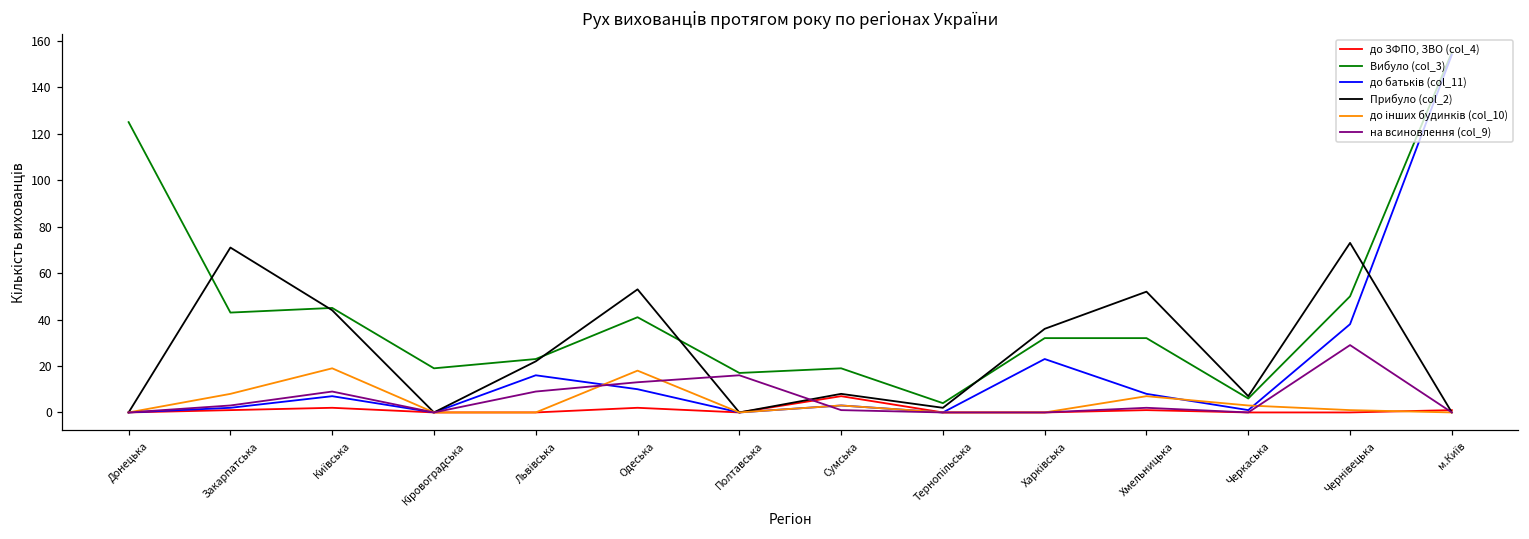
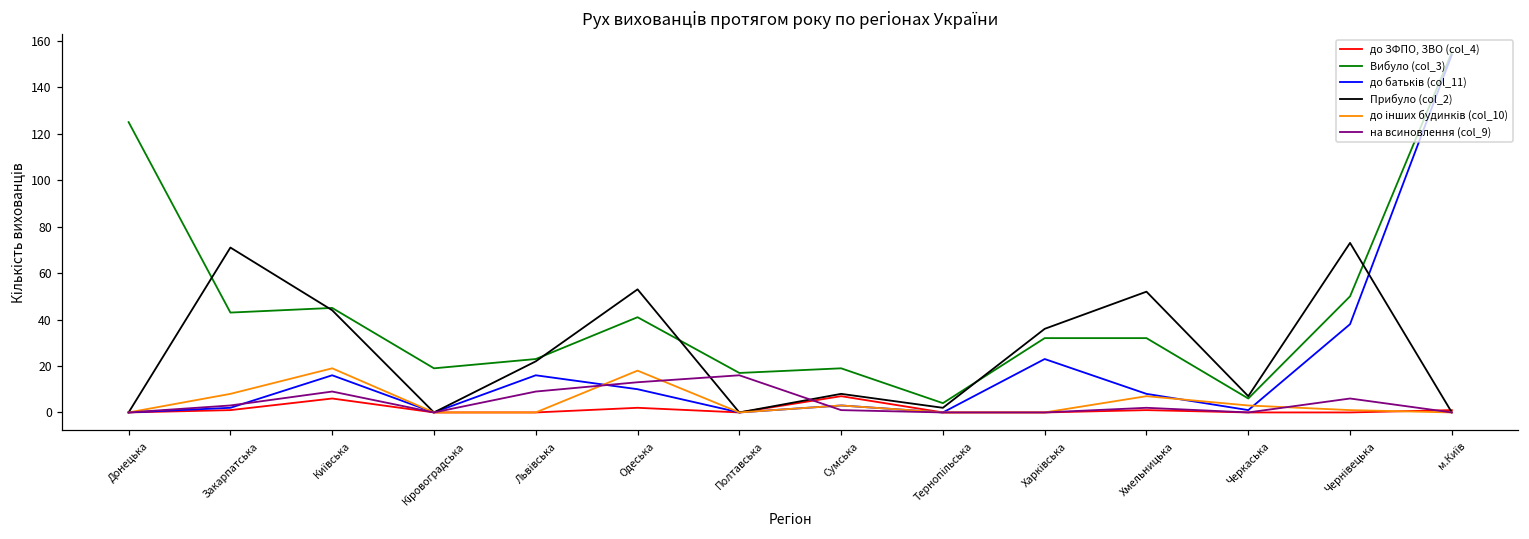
  {
    "до ЗФПО, ЗВО (col_4)": {
-     "Київська": 2,
+     "Київська": 6,
      "Одеська": 2
    },
    "Вибуло (col_3)": {
      "Донецька": 125,
      "Закарпатська": 43,
      "Кіровоградська": 19,
      "Одеська": 41,
      "Сумська": 19,
      "Тернопільська": 4,
      "Харківська": 32,
      "Хмельницька": 32,
      "Чернівецька": 50
    },
    "до батьків (col_11)": {
-     "Київська": 7,
+     "Київська": 16,
      "Львівська": 16,
      "Одеська": 10,
      "Харківська": 23,
      "Чернівецька": 38
    },
    "Прибуло (col_2)": {
      "Закарпатська": 71,
      "Одеська": 53,
      "Тернопільська": 2,
      "Харківська": 36,
      "Хмельницька": 52,
      "Чернівецька": 73
    },
    "до інших будинків (col_10)": {
      "Закарпатська": 8,
      "Київська": 19,
      "Одеська": 18,
      "Черкаська": 3
    },
    "на всиновлення (col_9)": {
      "Київська": 9,
      "Львівська": 9,
      "Одеська": 13,
      "Сумська": 1,
-     "Чернівецька": 29
+     "Чернівецька": 6
    }
  }
